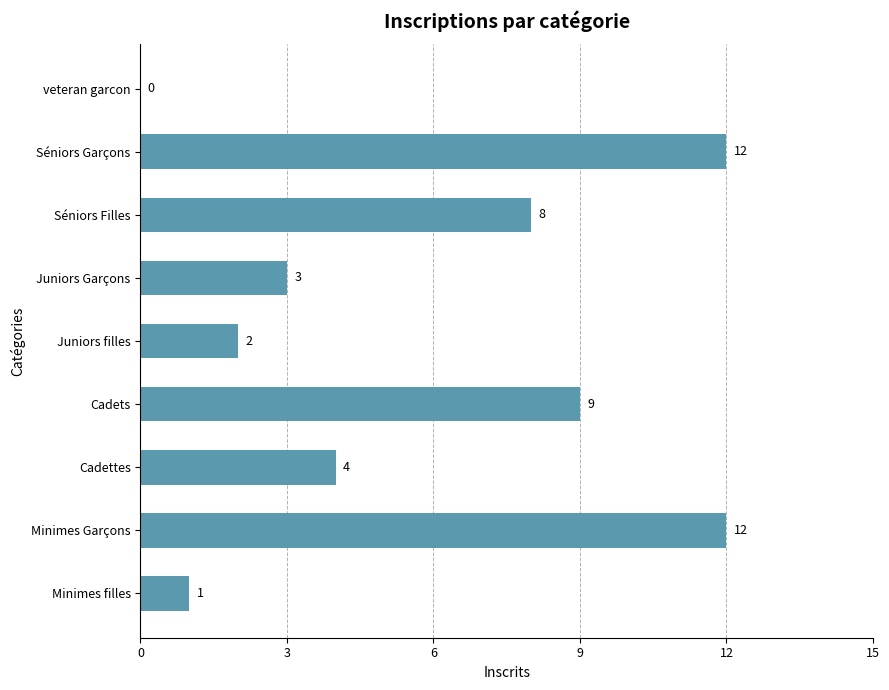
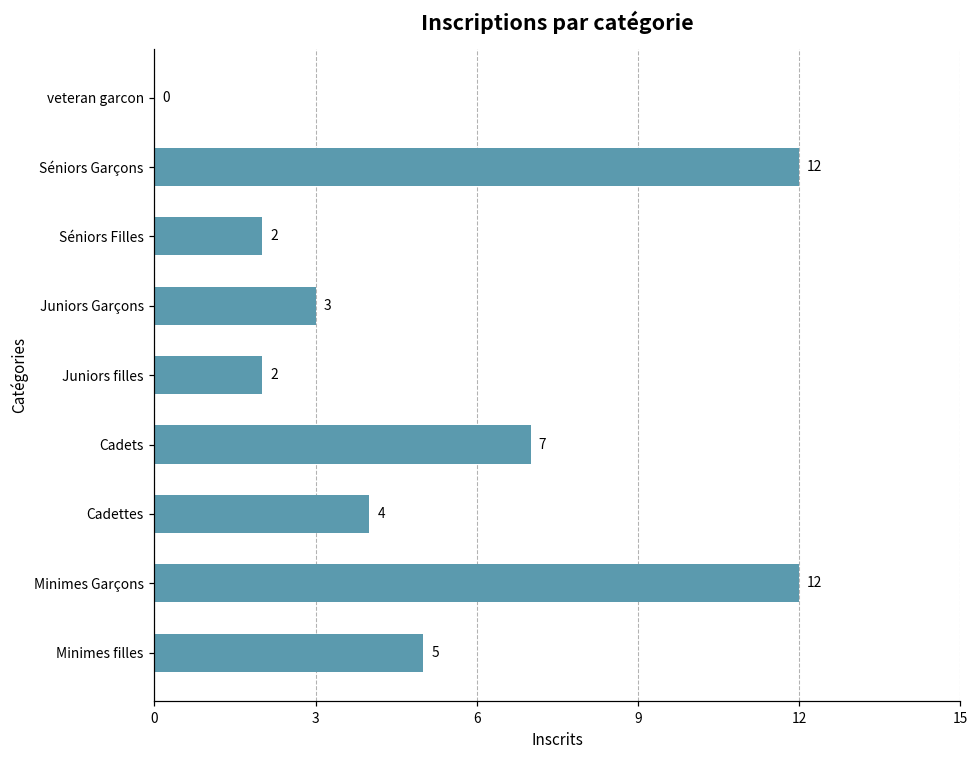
  {
    "veteran garcon": 0,
    "Séniors Garçons": 12,
-   "Séniors Filles": 8,
+   "Séniors Filles": 2,
    "Juniors Garçons": 3,
    "Juniors filles": 2,
-   "Cadets": 9,
+   "Cadets": 7,
    "Cadettes": 4,
    "Minimes Garçons": 12,
-   "Minimes filles": 1
+   "Minimes filles": 5
  }
